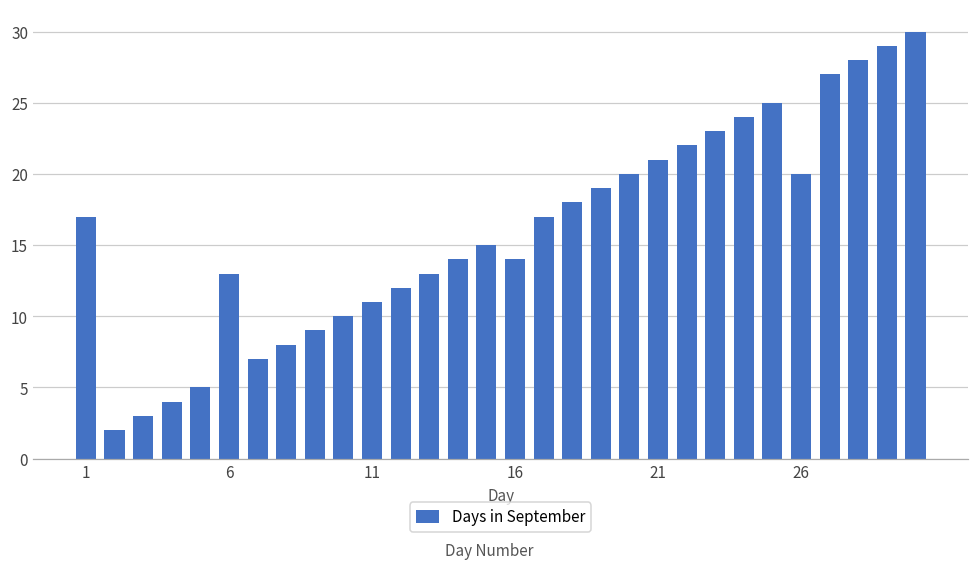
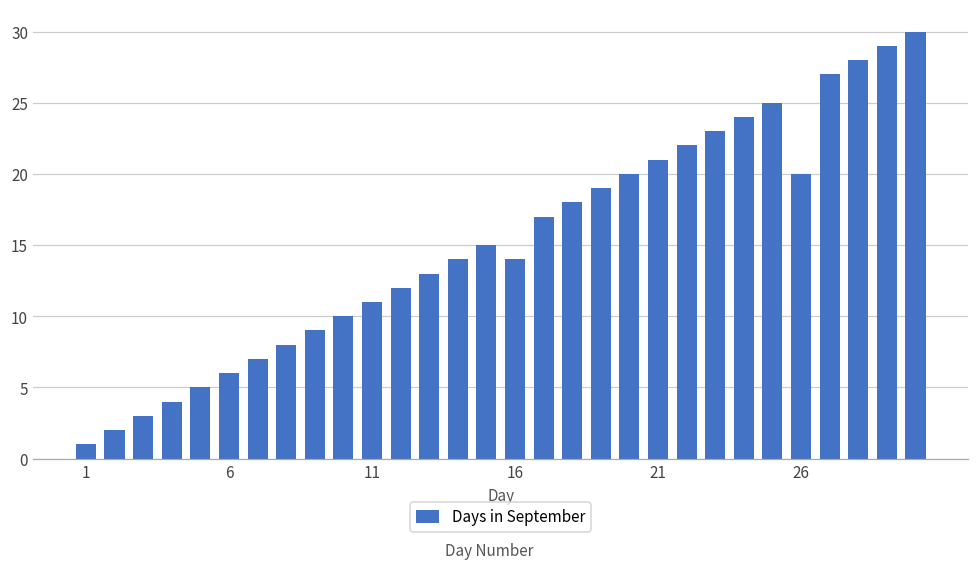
  {
-   "1": 17,
-   "6": 13,
+   "1": 1,
+   "6": 6,
    "11": 11,
    "16": 14,
    "21": 21,
    "26": 20
  }
